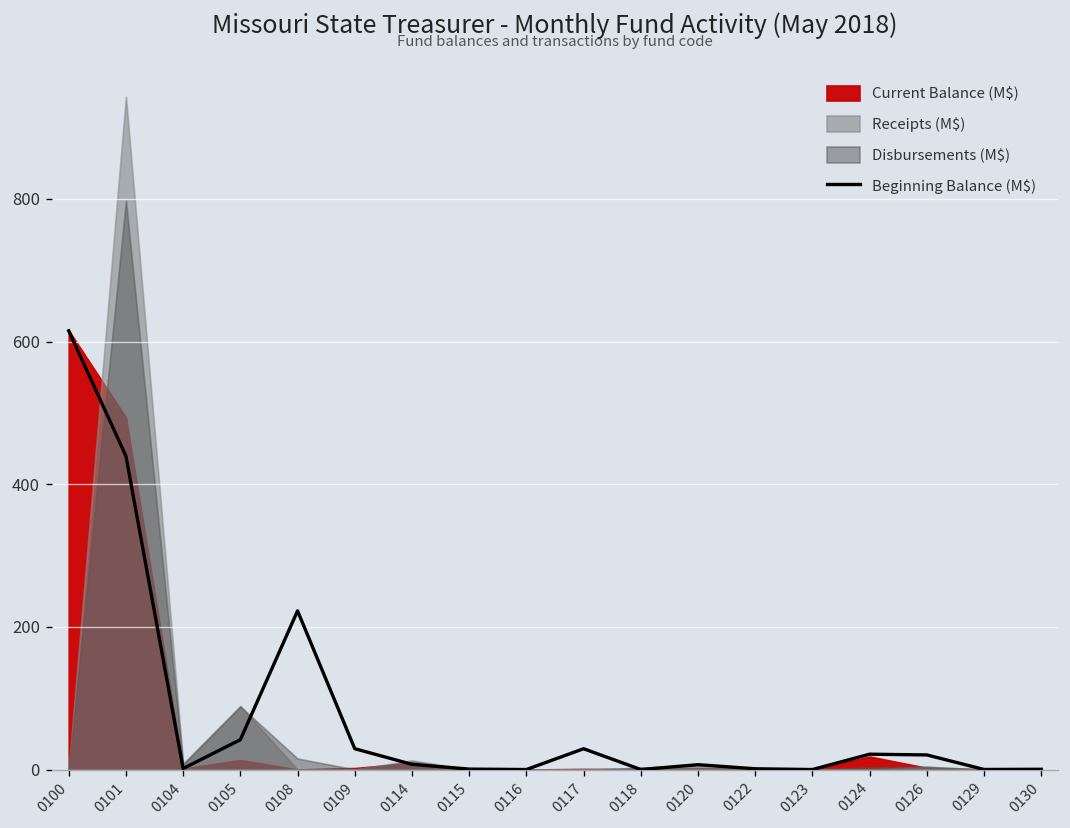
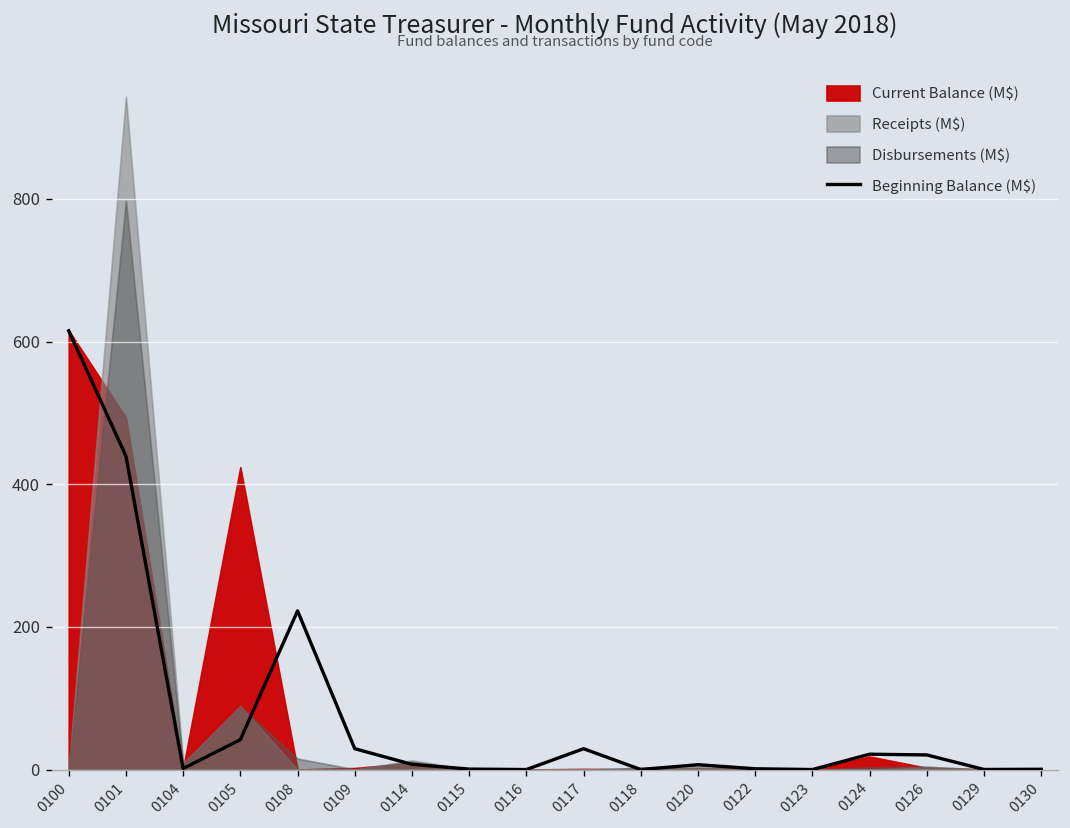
  {
    "Beginning Balance (M$)": {
      "0101": 440,
      "0105": 40,
      "0108": 220,
      "0109": 30,
      "0117": 30,
      "0126": 20
    },
    "Current Balance (M$)": {
      "0101": 490,
-     "0105": 10
+     "0105": 420
    }
  }
